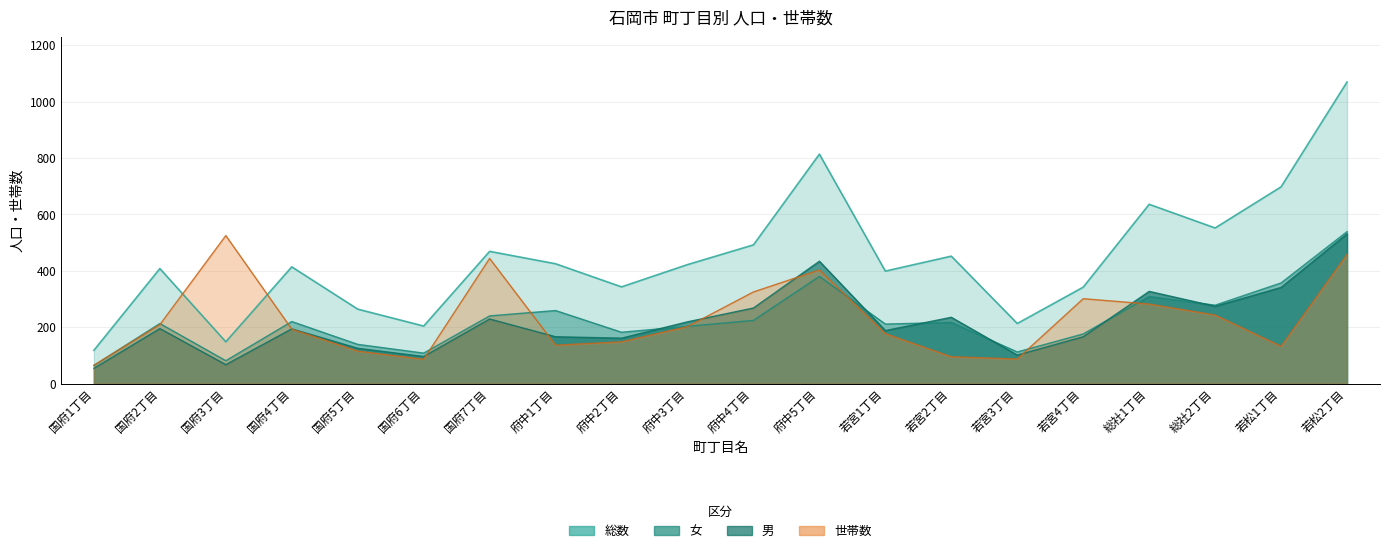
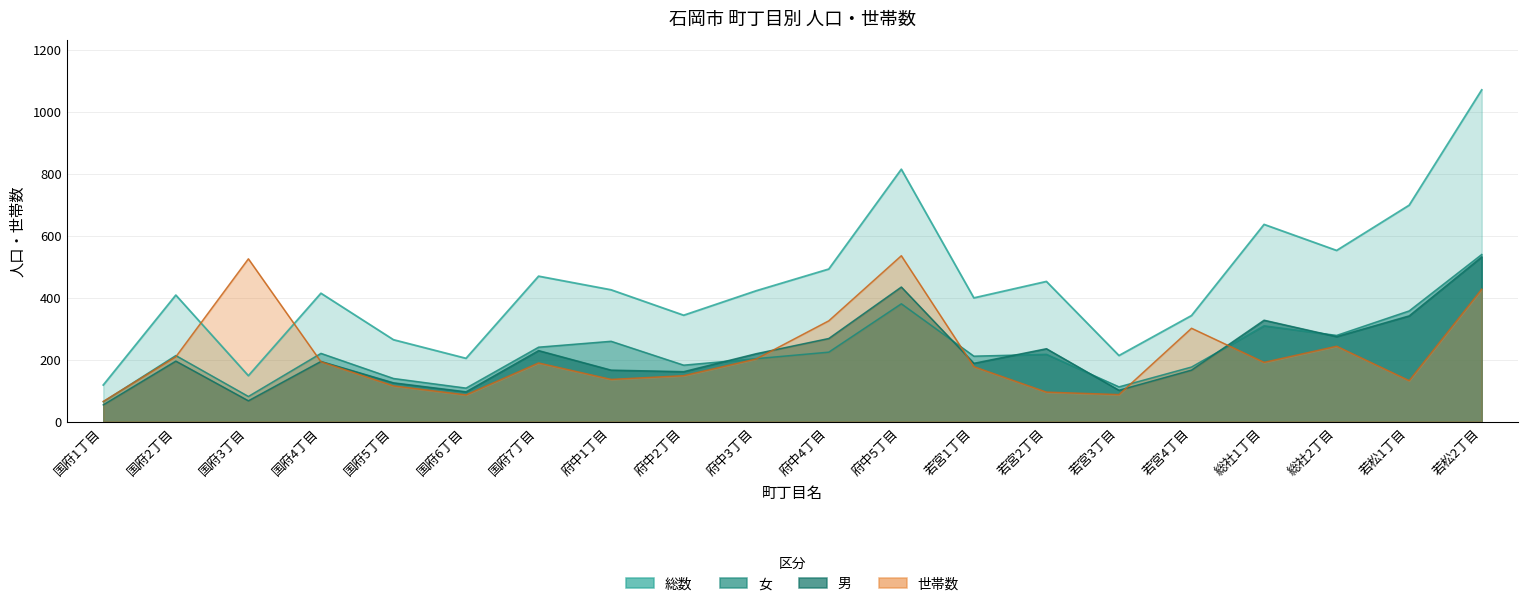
  {
    "世帯数": {
      "国府3丁目": 530,
      "国府5丁目": 120,
      "国府6丁目": 90,
-     "国府7丁目": 440,
+     "国府7丁目": 190,
      "府中1丁目": 140,
      "府中2丁目": 150,
      "府中4丁目": 330,
-     "府中5丁目": 400,
+     "府中5丁目": 540,
      "若宮1丁目": 180,
      "若宮2丁目": 100,
      "若宮3丁目": 90,
      "若宮4丁目": 300,
-     "総社1丁目": 280,
+     "総社1丁目": 190,
      "総社2丁目": 240,
      "若松1丁目": 130,
-     "若松2丁目": 460
+     "若松2丁目": 430
    }
  }
